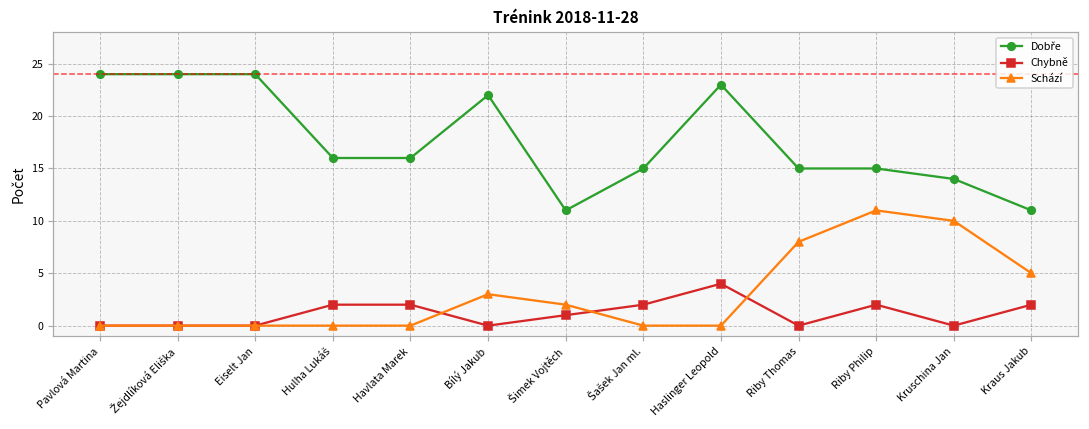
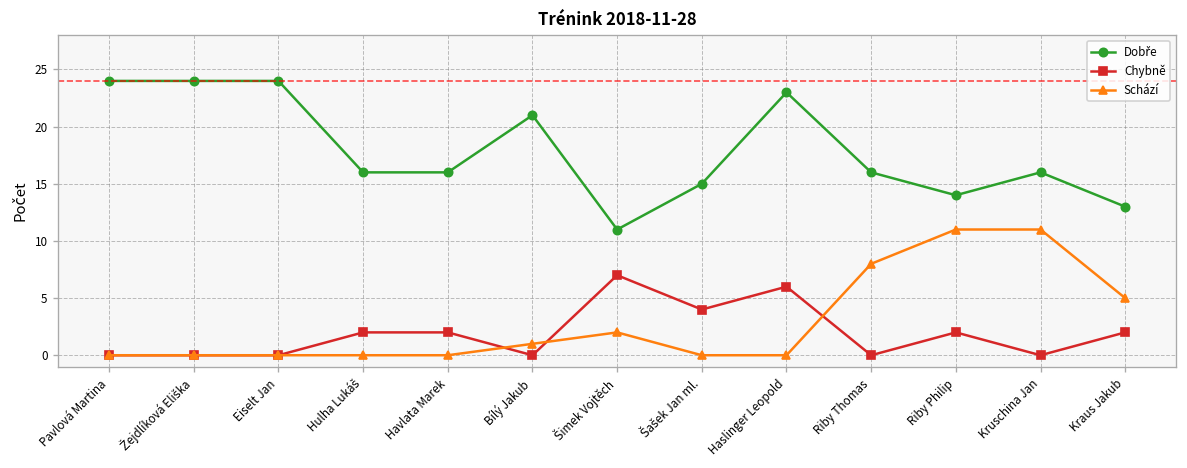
  {
    "Dobře": {
      "Pavlová Martina": 24,
      "Žejdlíková Eliška": 24,
      "Eiselt Jan": 24,
      "Hulha Lukáš": 16,
      "Havlata Marek": 16,
-     "Bílý Jakub": 22,
+     "Bílý Jakub": 21,
      "Šimek Vojtěch": 11,
      "Šašek Jan ml.": 15,
      "Haslinger Leopold": 23,
-     "Riby Thomas": 15,
-     "Riby Philip": 15,
-     "Kruschina Jan": 14,
-     "Kraus Jakub": 11
+     "Riby Thomas": 16,
+     "Riby Philip": 14,
+     "Kruschina Jan": 16,
+     "Kraus Jakub": 13
    },
    "Chybně": {
      "Hulha Lukáš": 2,
      "Havlata Marek": 2,
      "Bílý Jakub": 0,
-     "Šimek Vojtěch": 1,
-     "Šašek Jan ml.": 2,
-     "Haslinger Leopold": 4,
+     "Šimek Vojtěch": 7,
+     "Šašek Jan ml.": 4,
+     "Haslinger Leopold": 6,
      "Riby Thomas": 0,
      "Riby Philip": 2,
      "Kruschina Jan": 0,
      "Kraus Jakub": 2
    },
    "Schází": {
      "Hulha Lukáš": 0,
      "Havlata Marek": 0,
-     "Bílý Jakub": 3,
+     "Bílý Jakub": 1,
      "Šimek Vojtěch": 2,
      "Šašek Jan ml.": 0,
      "Haslinger Leopold": 0,
      "Riby Thomas": 8,
      "Riby Philip": 11,
-     "Kruschina Jan": 10,
+     "Kruschina Jan": 11,
      "Kraus Jakub": 5
    }
  }
